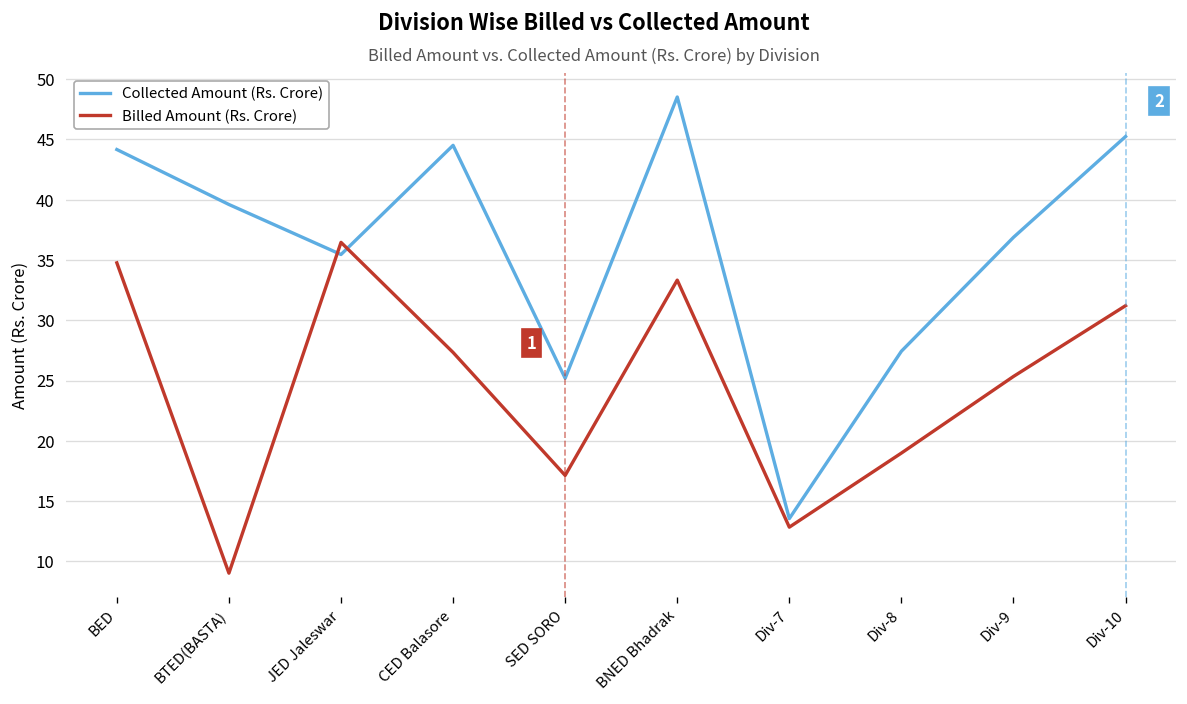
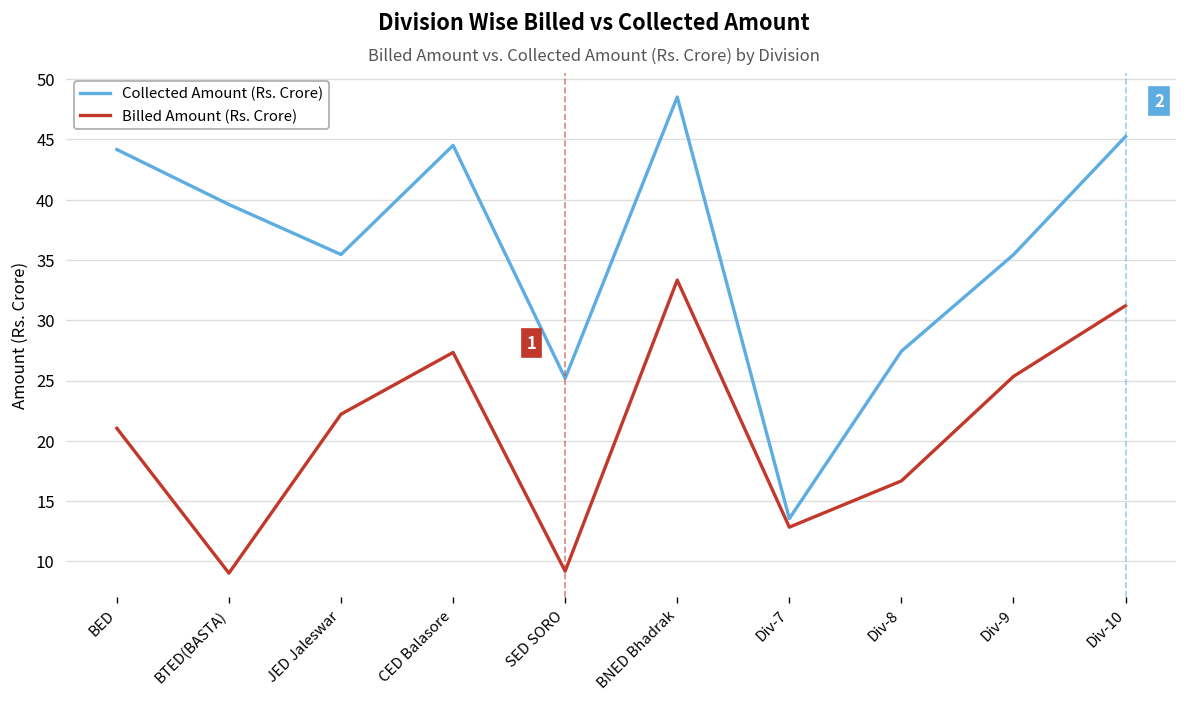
  {
    "Collected Amount (Rs. Crore)": {
      "BED": 44.2,
      "BTED(BASTA)": 39.6,
      "JED Jaleswar": 35.5,
      "CED Balasore": 44.5,
      "SED SORO": 25.2,
      "BNED Bhadrak": 48.5,
      "Div-7": 13.6,
      "Div-8": 27.4,
-     "Div-9": 36.9,
+     "Div-9": 35.4,
      "Div-10": 45.2
    },
    "Billed Amount (Rs. Crore)": {
-     "BED": 34.8,
+     "BED": 21.0,
      "BTED(BASTA)": 9.0,
-     "JED Jaleswar": 36.5,
+     "JED Jaleswar": 22.2,
      "CED Balasore": 27.3,
-     "SED SORO": 17.1,
+     "SED SORO": 9.2,
      "BNED Bhadrak": 33.3,
      "Div-7": 12.8,
-     "Div-8": 19.0,
+     "Div-8": 16.7,
      "Div-9": 25.3,
      "Div-10": 31.2
    }
  }
